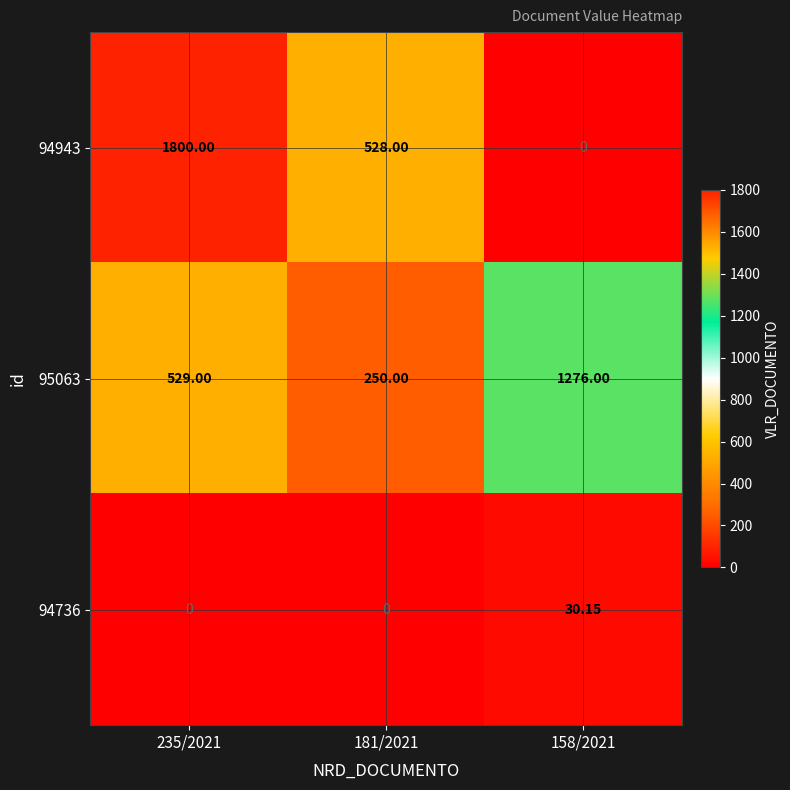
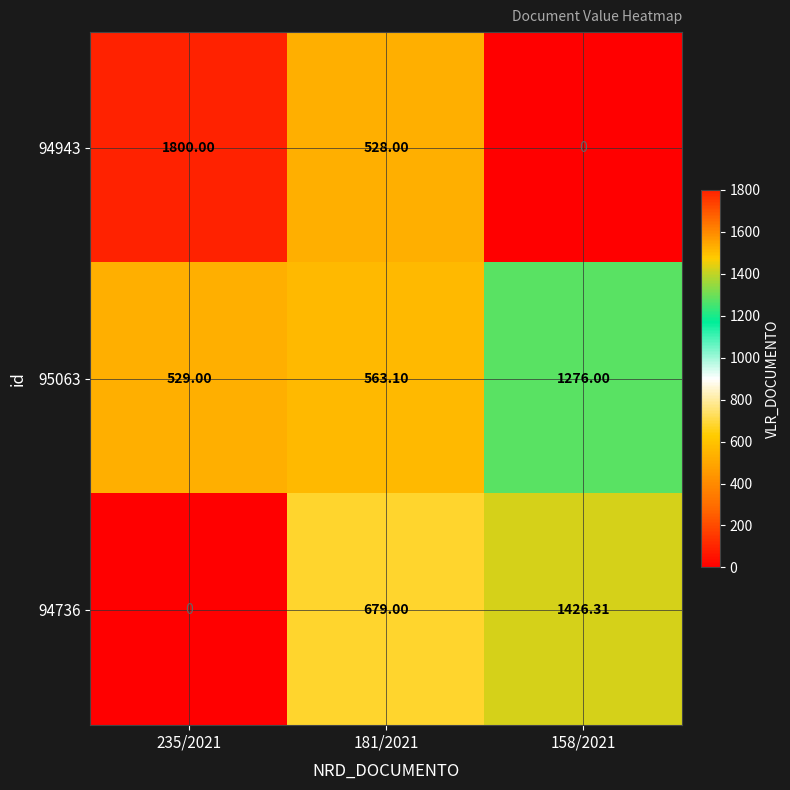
  {
    "94943": {
      "235/2021": 1800.00,
      "181/2021": 528.00,
      "158/2021": 0
    },
    "95063": {
      "235/2021": 529.00,
-     "181/2021": 250.00,
+     "181/2021": 563.10,
      "158/2021": 1276.00
    },
    "94736": {
      "235/2021": 0,
-     "181/2021": 0,
-     "158/2021": 30.15
+     "181/2021": 679.00,
+     "158/2021": 1426.31
    }
  }
